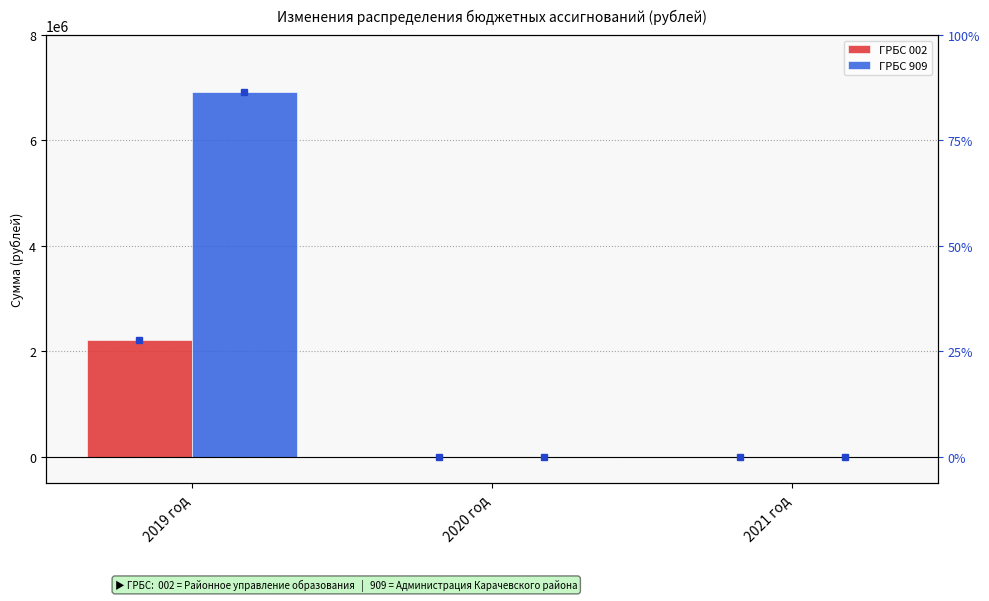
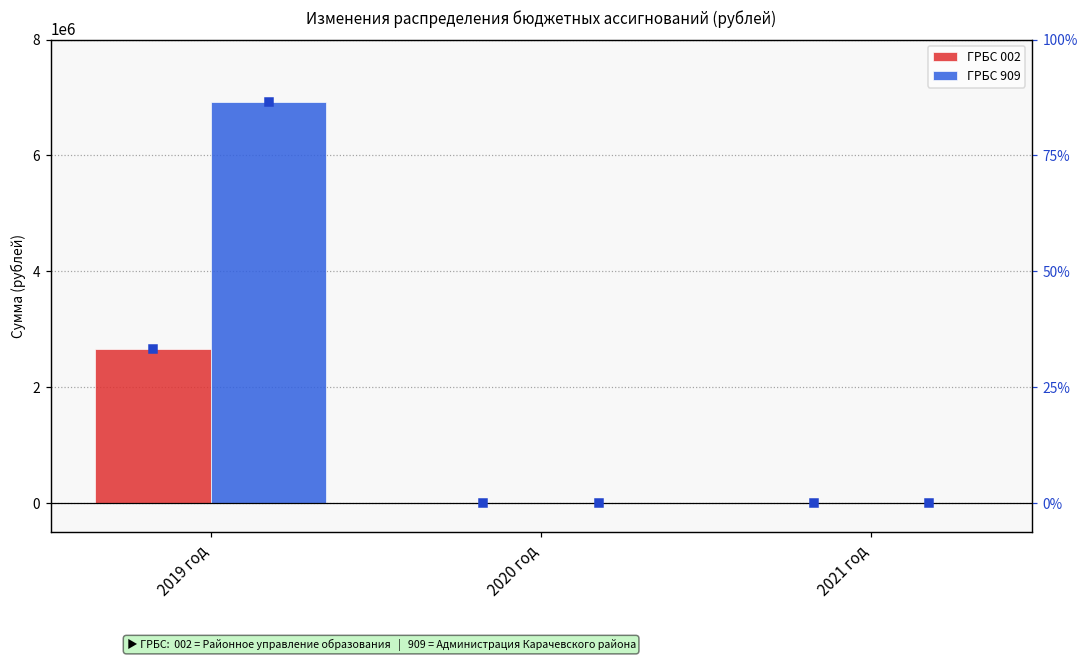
  {
    "ГРБС 002": {
-     "2019 год": 2200000,
+     "2019 год": 2700000,
      "2020 год": 0,
      "2021 год": 0
    }
  }
